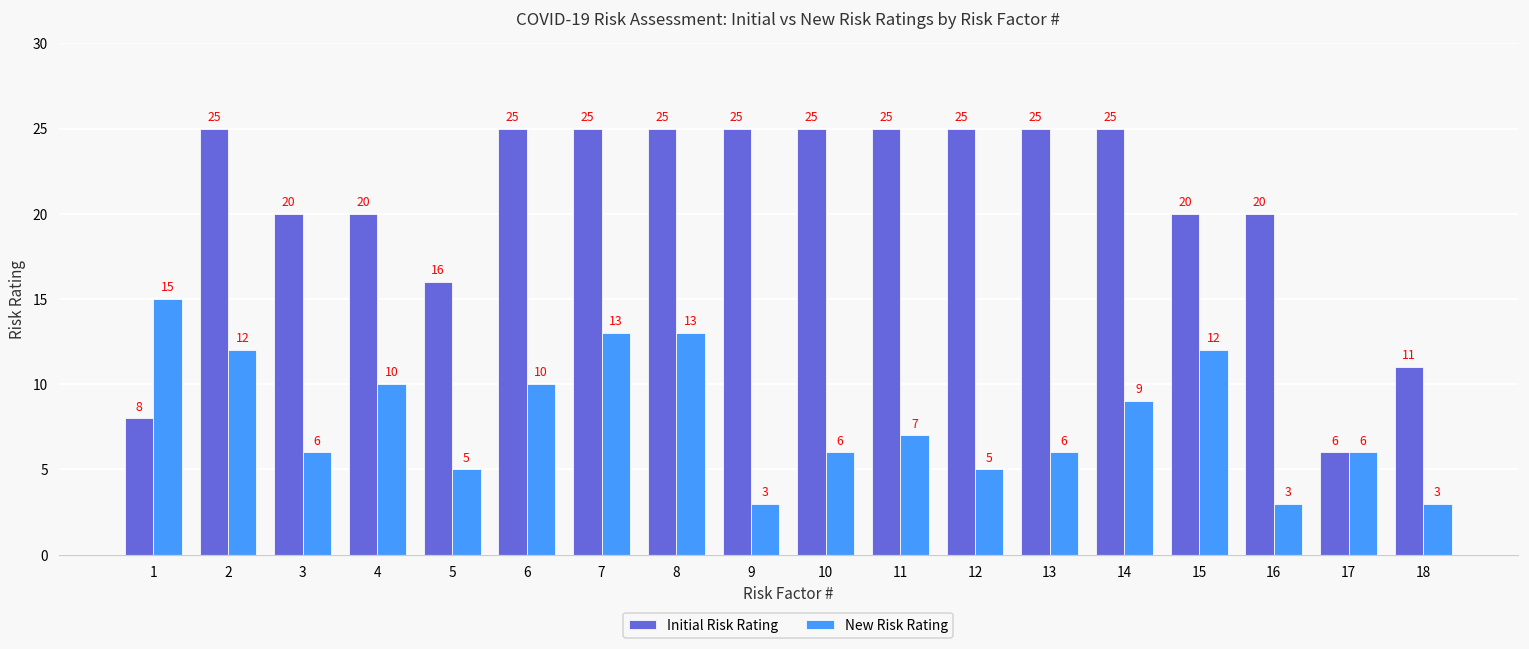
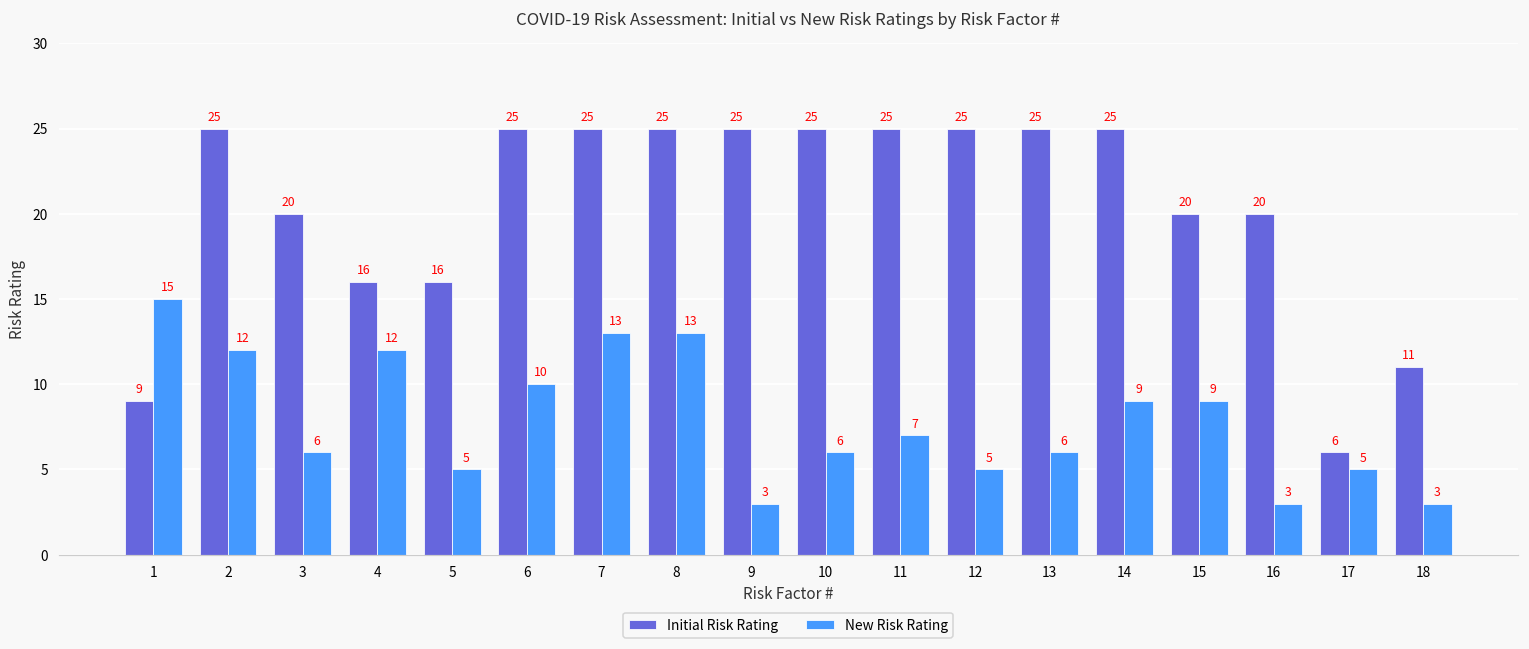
  {
    "Initial Risk Rating": {
-     "1": 8,
+     "1": 9,
      "2": 25,
      "3": 20,
-     "4": 20,
+     "4": 16,
      "5": 16,
      "6": 25,
      "7": 25,
      "8": 25,
      "9": 25,
      "10": 25,
      "11": 25,
      "12": 25,
      "13": 25,
      "14": 25,
      "15": 20,
      "16": 20,
      "17": 6,
      "18": 11
    },
    "New Risk Rating": {
      "1": 15,
      "2": 12,
      "3": 6,
-     "4": 10,
+     "4": 12,
      "5": 5,
      "6": 10,
      "7": 13,
      "8": 13,
      "9": 3,
      "10": 6,
      "11": 7,
      "12": 5,
      "13": 6,
      "14": 9,
-     "15": 12,
+     "15": 9,
      "16": 3,
-     "17": 6,
+     "17": 5,
      "18": 3
    }
  }
